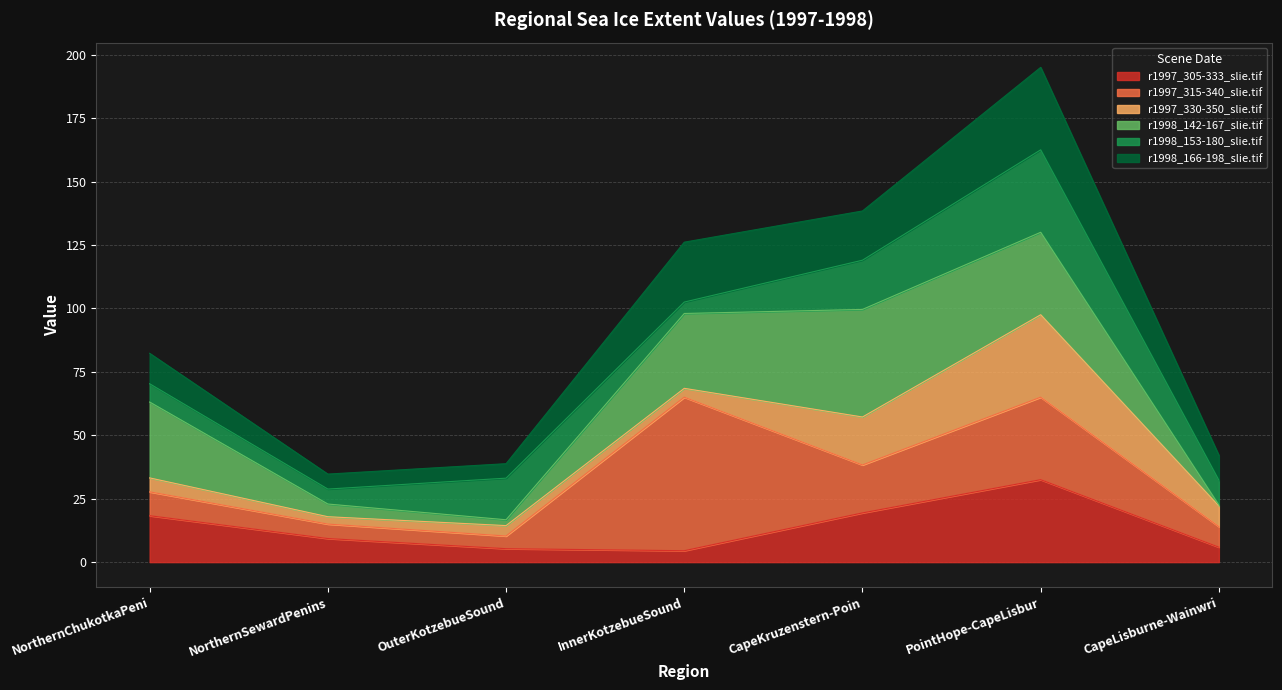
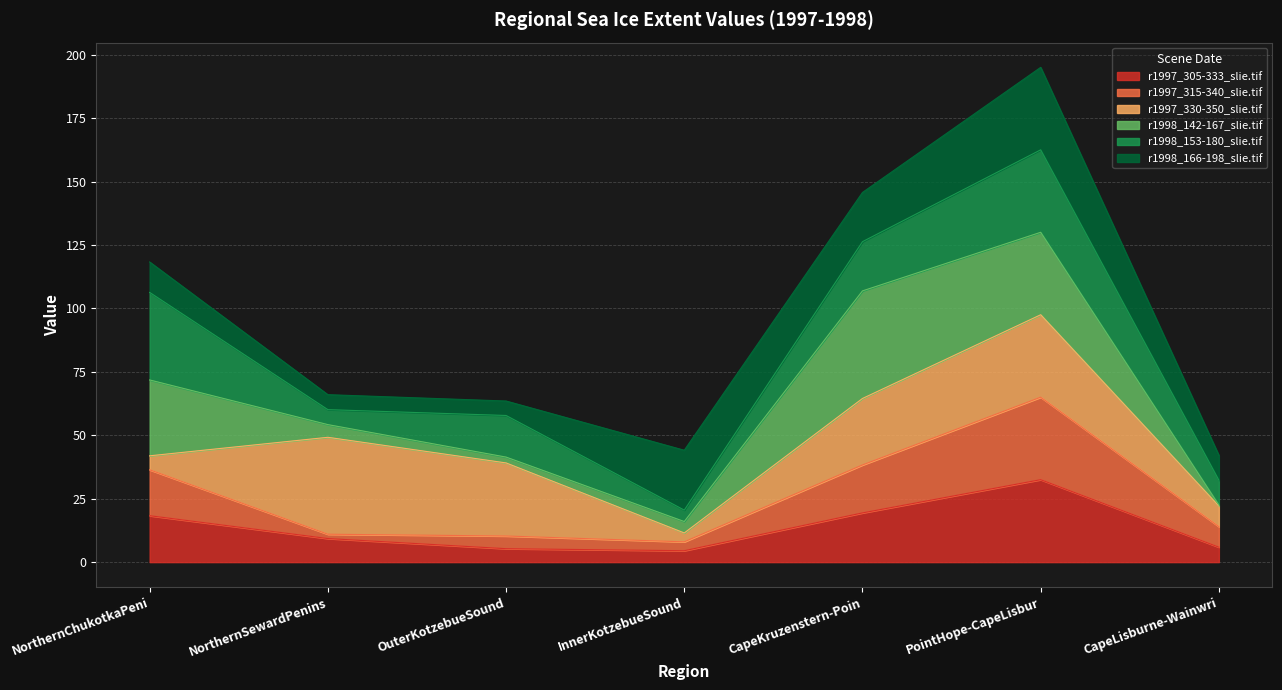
  {
    "r1997_305-333_slie.tif": {
      "NorthernChukotkaPeni": 18,
      "NorthernSewardPenins": 9,
      "OuterKotzebueSound": 5,
      "InnerKotzebueSound": 5,
      "CapeKruzenstern-Poin": 19,
      "PointHope-CapeLisbur": 33,
      "CapeLisburne-Wainwri": 6
    },
    "r1997_315-340_slie.tif": {
-     "NorthernChukotkaPeni": 9,
-     "NorthernSewardPenins": 6,
+     "NorthernChukotkaPeni": 18,
+     "NorthernSewardPenins": 2,
      "OuterKotzebueSound": 5,
-     "InnerKotzebueSound": 61,
+     "InnerKotzebueSound": 4,
      "CapeKruzenstern-Poin": 19,
      "PointHope-CapeLisbur": 33,
      "CapeLisburne-Wainwri": 8
    },
    "r1997_330-350_slie.tif": {
      "NorthernChukotkaPeni": 6,
-     "NorthernSewardPenins": 3,
-     "OuterKotzebueSound": 4,
+     "NorthernSewardPenins": 38,
+     "OuterKotzebueSound": 29,
      "InnerKotzebueSound": 4,
-     "CapeKruzenstern-Poin": 19,
+     "CapeKruzenstern-Poin": 26,
      "PointHope-CapeLisbur": 33
    },
    "r1998_142-167_slie.tif": {
      "NorthernChukotkaPeni": 30,
      "NorthernSewardPenins": 5,
      "OuterKotzebueSound": 2,
-     "InnerKotzebueSound": 30,
+     "InnerKotzebueSound": 5,
      "CapeKruzenstern-Poin": 42,
      "PointHope-CapeLisbur": 33
    },
    "r1998_153-180_slie.tif": {
-     "NorthernChukotkaPeni": 7,
+     "NorthernChukotkaPeni": 35,
      "NorthernSewardPenins": 6,
      "OuterKotzebueSound": 16,
      "InnerKotzebueSound": 5,
      "CapeKruzenstern-Poin": 19,
      "PointHope-CapeLisbur": 33,
      "CapeLisburne-Wainwri": 10
    },
    "r1998_166-198_slie.tif": {
      "NorthernChukotkaPeni": 12,
      "NorthernSewardPenins": 6,
      "OuterKotzebueSound": 6,
      "InnerKotzebueSound": 24,
      "CapeKruzenstern-Poin": 19,
      "PointHope-CapeLisbur": 33,
      "CapeLisburne-Wainwri": 10
    }
  }
